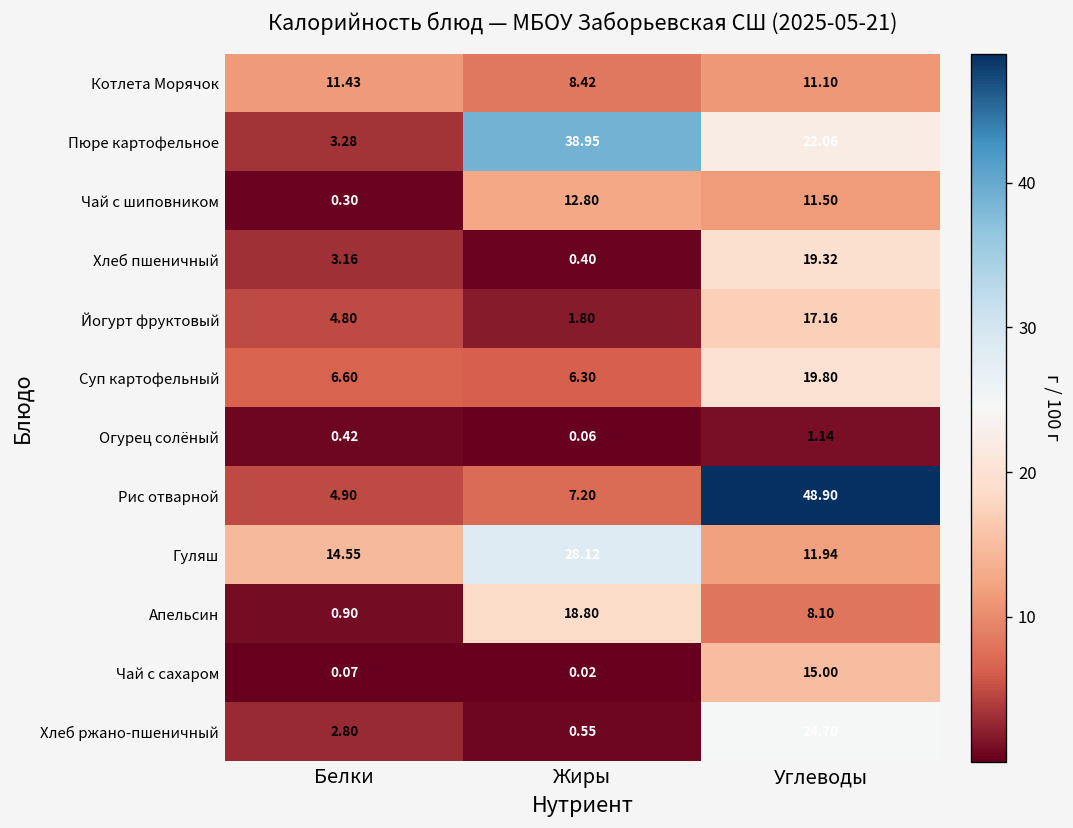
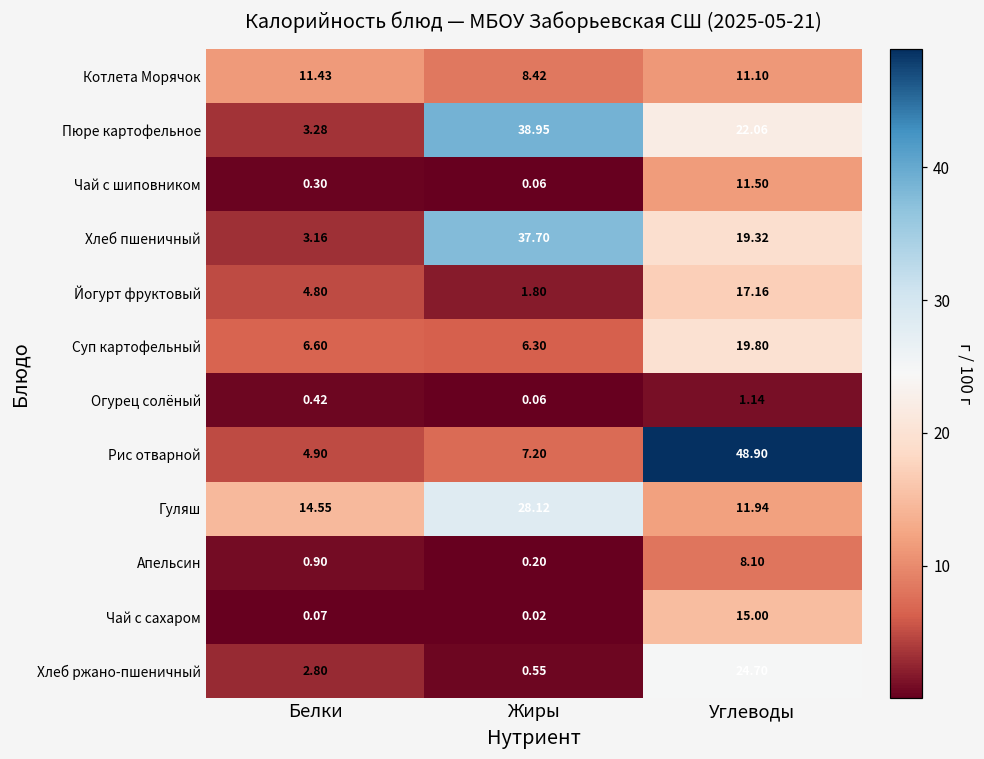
  {
    "Котлета Морячок": {
      "Белки": 11.43,
      "Жиры": 8.42,
      "Углеводы": 11.10
    },
    "Пюре картофельное": {
      "Белки": 3.28,
      "Жиры": 38.95
    },
    "Чай с шиповником": {
      "Белки": 0.30,
-     "Жиры": 12.80,
+     "Жиры": 0.06,
      "Углеводы": 11.50
    },
    "Хлеб пшеничный": {
      "Белки": 3.16,
-     "Жиры": 0.40,
+     "Жиры": 37.70,
      "Углеводы": 19.32
    },
    "Йогурт фруктовый": {
      "Белки": 4.80,
      "Жиры": 1.80,
      "Углеводы": 17.16
    },
    "Суп картофельный": {
      "Белки": 6.60,
      "Жиры": 6.30,
      "Углеводы": 19.80
    },
    "Огурец солёный": {
      "Белки": 0.42,
      "Жиры": 0.06,
      "Углеводы": 1.14
    },
    "Рис отварной": {
      "Белки": 4.90,
      "Жиры": 7.20,
      "Углеводы": 48.90
    },
    "Гуляш": {
      "Белки": 14.55,
      "Углеводы": 11.94
    },
    "Апельсин": {
      "Белки": 0.90,
-     "Жиры": 18.80,
+     "Жиры": 0.20,
      "Углеводы": 8.10
    },
    "Чай с сахаром": {
      "Белки": 0.07,
      "Жиры": 0.02,
      "Углеводы": 15.00
    },
    "Хлеб ржано-пшеничный": {
      "Белки": 2.80,
      "Жиры": 0.55
    }
  }
